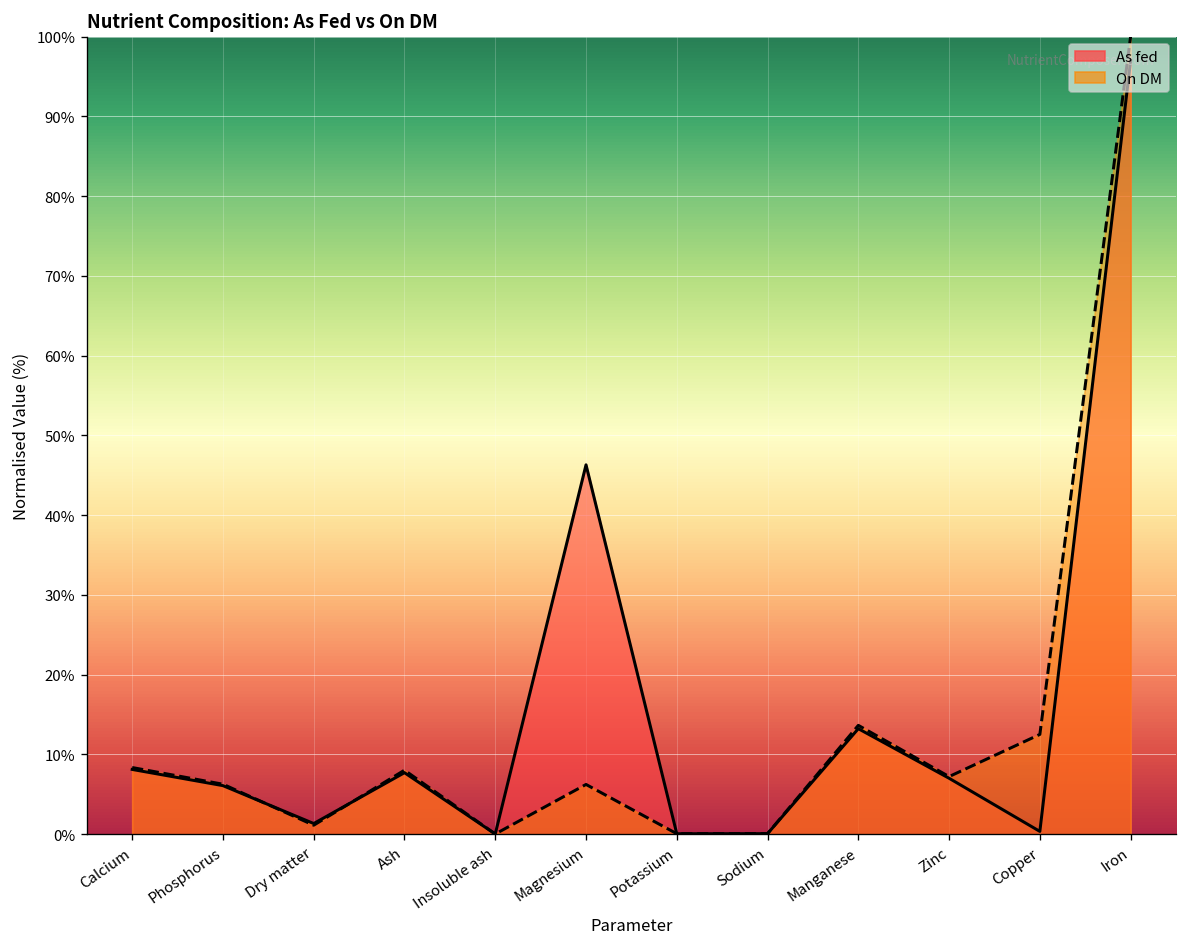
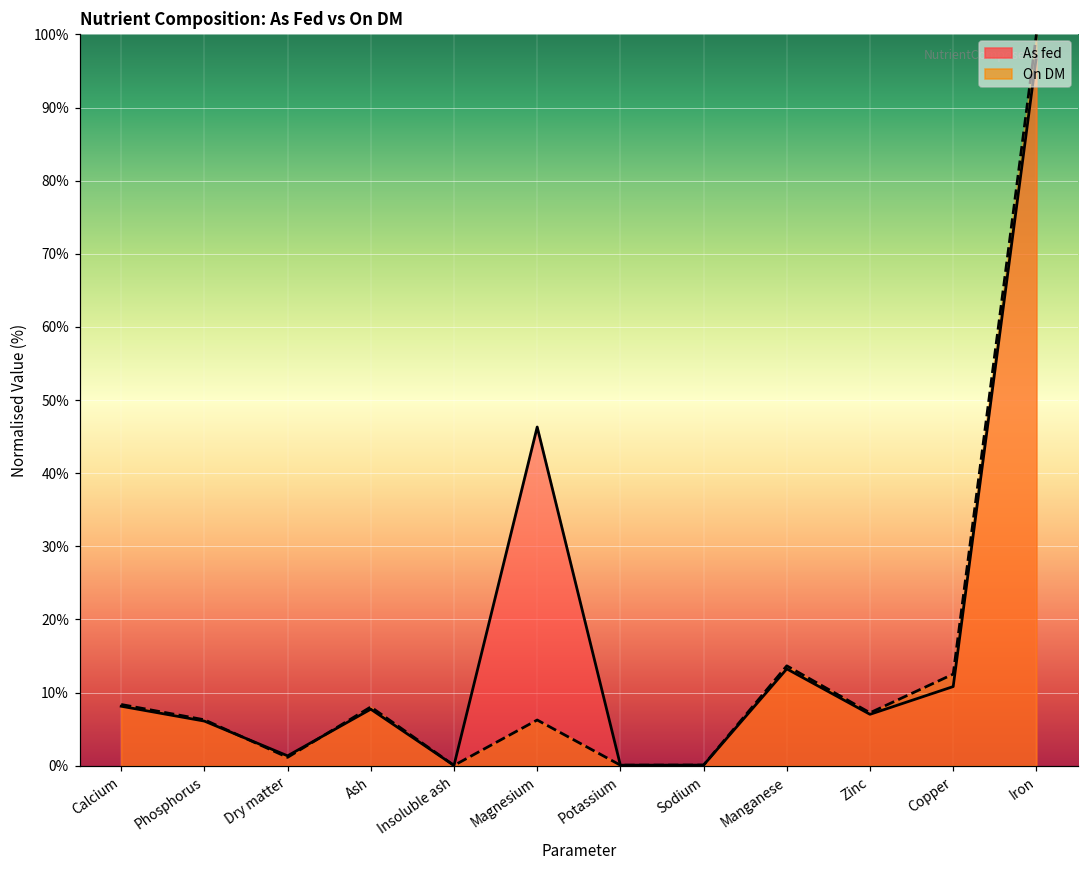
  {
    "As fed": {
      "Magnesium": "46%",
      "Manganese": "13%",
-     "Copper": "0%"
+     "Copper": "11%"
    },
    "On DM": {
      "Magnesium": "6%",
      "Manganese": "14%",
      "Copper": "13%",
      "Iron": "100%"
    }
  }
